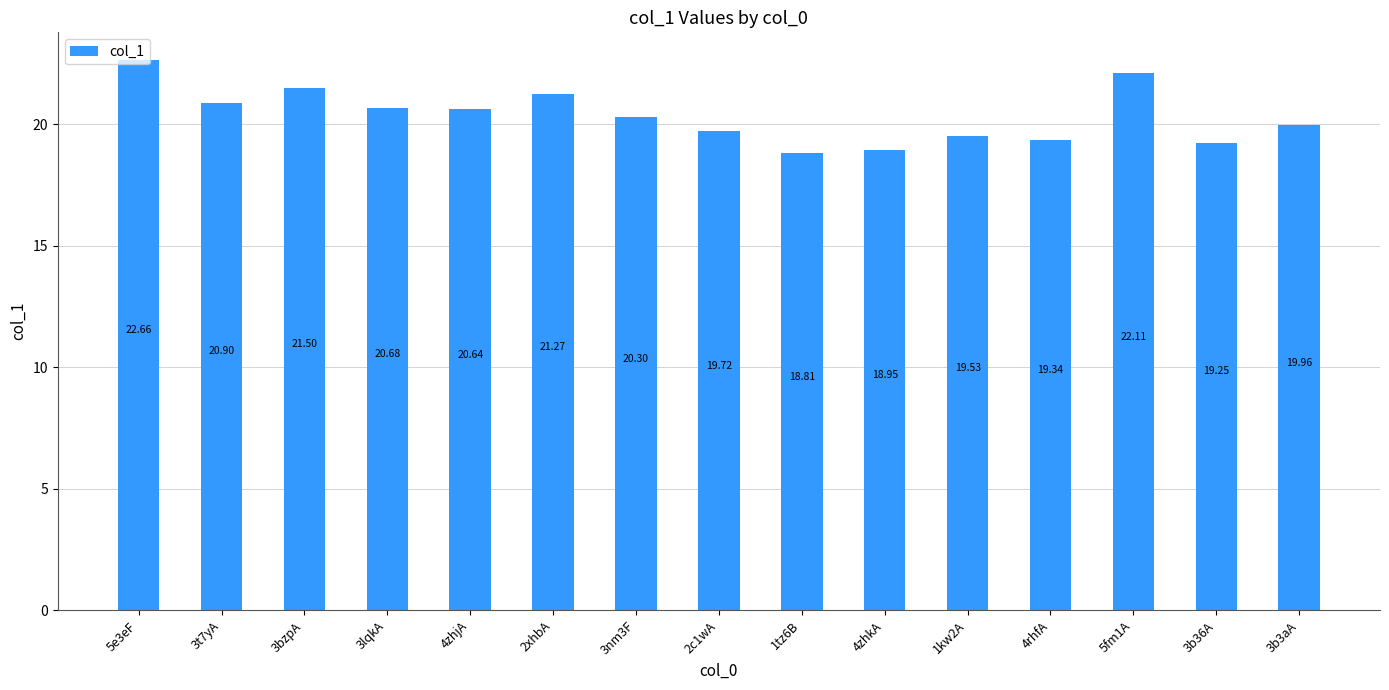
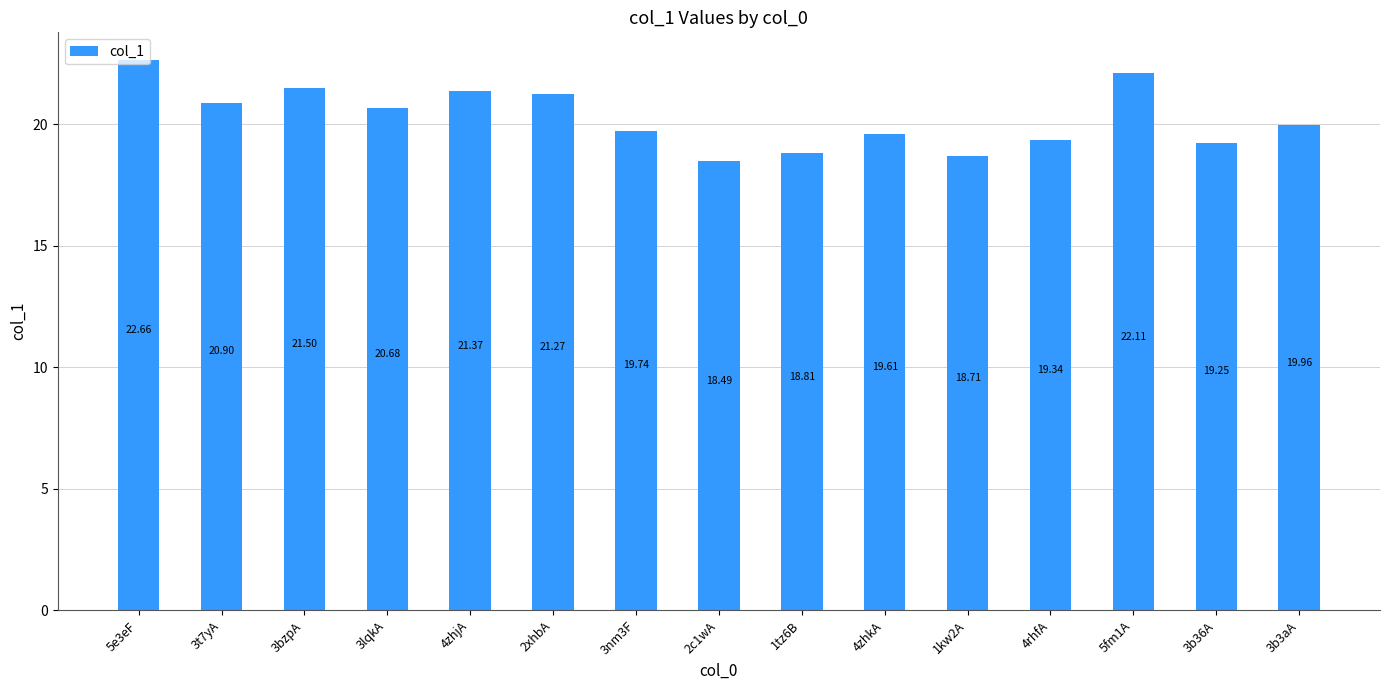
  {
    "3t7yA": 20.90,
    "3bzpA": 21.50,
    "3lqkA": 20.68,
-   "4zhjA": 20.64,
+   "4zhjA": 21.37,
    "2xhbA": 21.27,
-   "3nm3F": 20.30,
-   "2c1wA": 19.72,
+   "3nm3F": 19.74,
+   "2c1wA": 18.49,
    "1tz6B": 18.81,
-   "4zhkA": 18.95,
-   "1kw2A": 19.53,
+   "4zhkA": 19.61,
+   "1kw2A": 18.71,
    "4rhfA": 19.34,
    "5fm1A": 22.11,
    "3b36A": 19.25,
    "3b3aA": 19.96
  }
